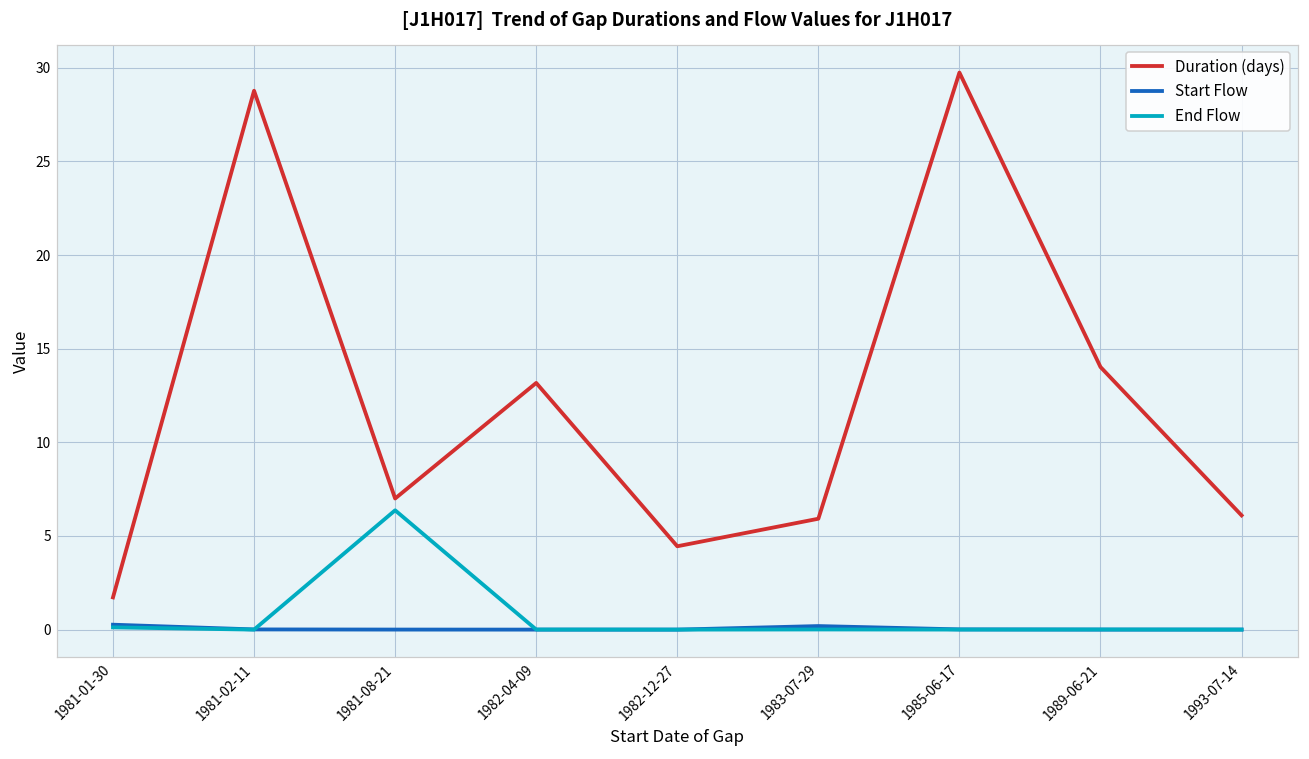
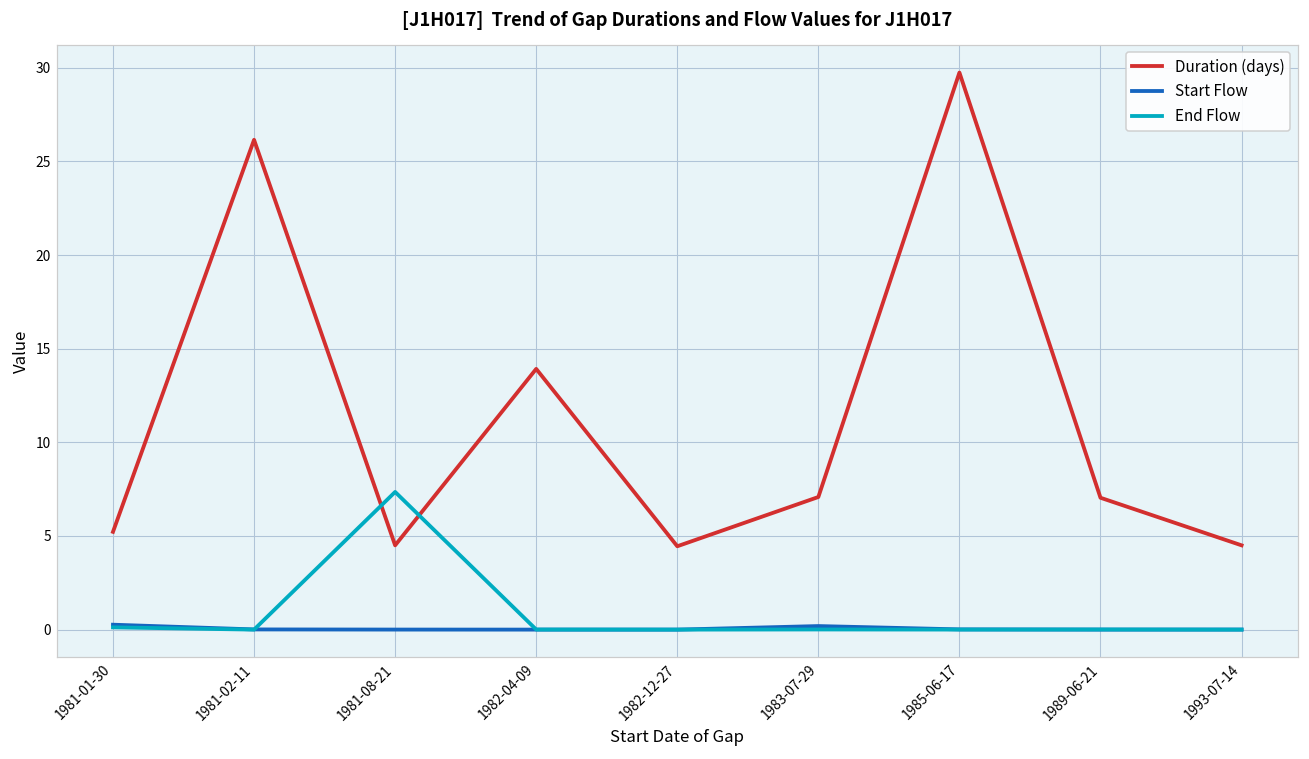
  {
    "Duration (days)": {
-     "1981-01-30": 1.7,
-     "1981-02-11": 28.8,
-     "1981-08-21": 7.0,
-     "1982-04-09": 13.2,
+     "1981-01-30": 5.2,
+     "1981-02-11": 26.2,
+     "1981-08-21": 4.5,
+     "1982-04-09": 13.9,
      "1982-12-27": 4.5,
-     "1983-07-29": 5.9,
+     "1983-07-29": 7.1,
      "1985-06-17": 29.7,
-     "1989-06-21": 14.0,
-     "1993-07-14": 6.1
+     "1989-06-21": 7.0,
+     "1993-07-14": 4.5
    },
    "Start Flow": {
      "1981-08-21": 0.0,
      "1983-07-29": 0.2
    },
    "End Flow": {
-     "1981-08-21": 6.4,
+     "1981-08-21": 7.4,
      "1983-07-29": 0.0
    }
  }
